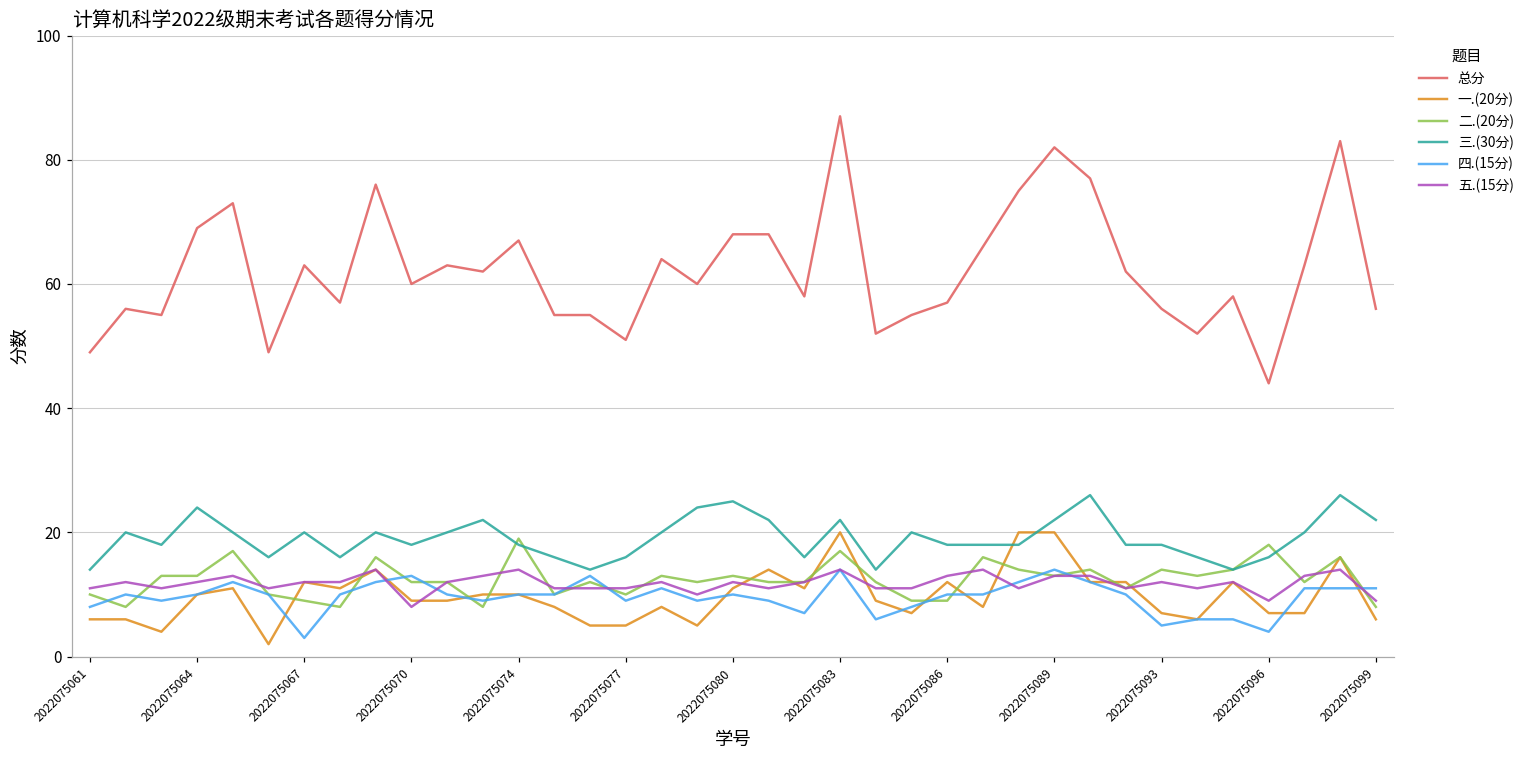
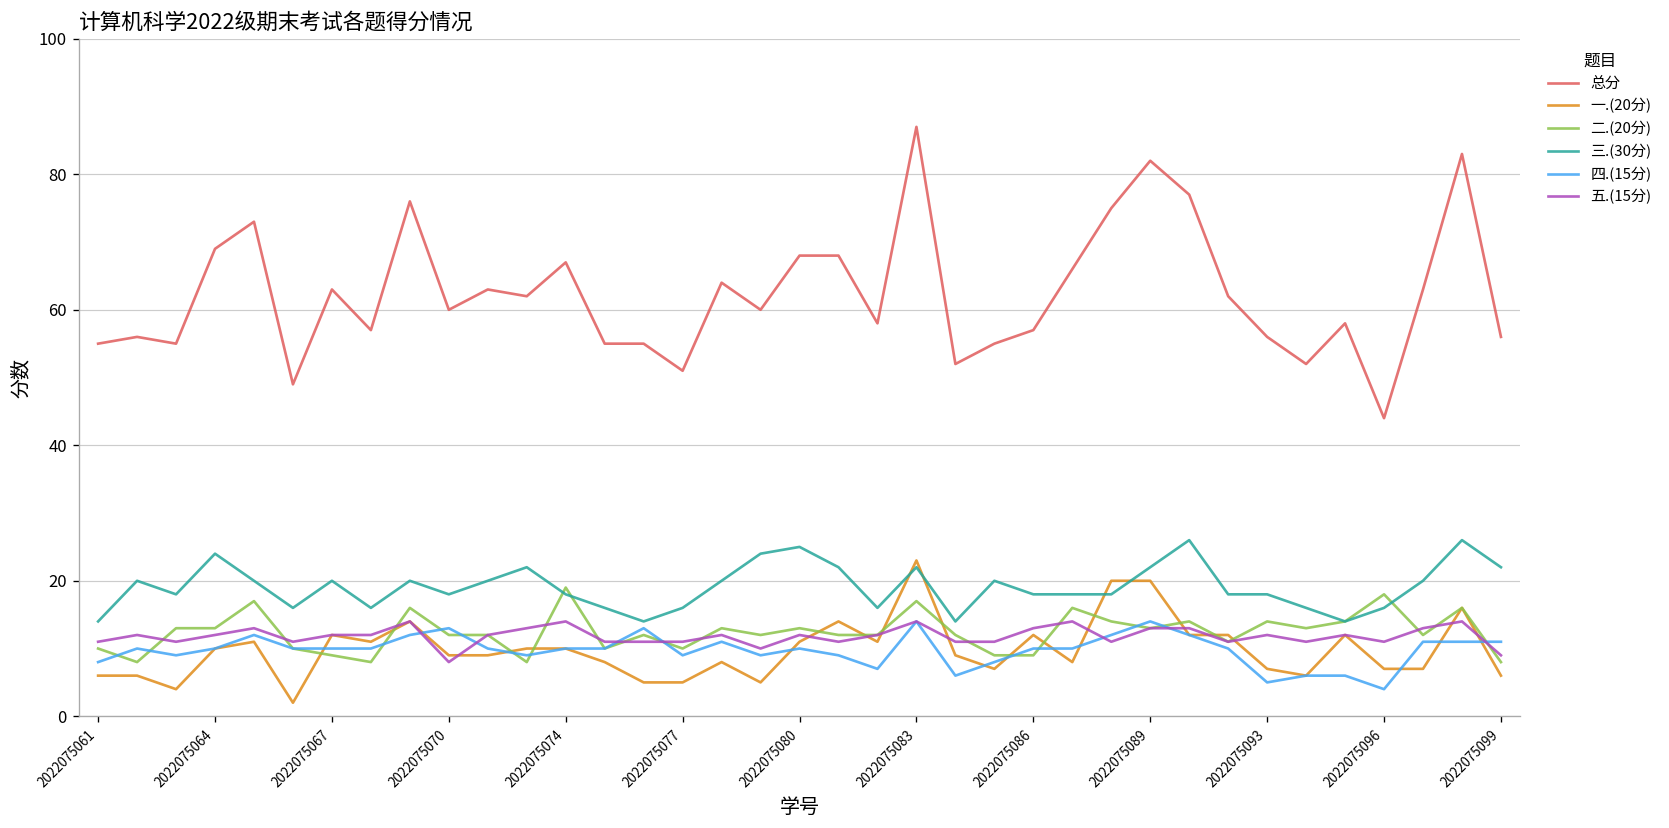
  {
    "总分": {
-     "2022075061": 49,
+     "2022075061": 55,
      "2022075064": 69,
      "2022075067": 63,
      "2022075070": 60,
      "2022075074": 67,
      "2022075077": 51,
      "2022075080": 68,
      "2022075083": 87,
      "2022075086": 57,
      "2022075089": 82,
      "2022075093": 56,
      "2022075096": 44,
      "2022075099": 56
    },
    "一.(20分)": {
      "2022075061": 6,
      "2022075070": 9,
      "2022075077": 5,
      "2022075080": 11,
-     "2022075083": 20,
+     "2022075083": 23,
      "2022075086": 12,
      "2022075089": 20,
      "2022075093": 7,
      "2022075096": 7,
      "2022075099": 6
    },
    "二.(20分)": {
      "2022075061": 10,
      "2022075064": 13,
      "2022075067": 9,
      "2022075070": 12,
      "2022075074": 19,
      "2022075077": 10,
      "2022075080": 13,
      "2022075083": 17,
      "2022075086": 9,
      "2022075093": 14,
      "2022075096": 18,
      "2022075099": 8
    },
    "三.(30分)": {
      "2022075061": 14,
      "2022075064": 24,
      "2022075067": 20,
      "2022075070": 18,
      "2022075074": 18,
      "2022075077": 16,
      "2022075080": 25,
      "2022075083": 22,
      "2022075086": 18,
      "2022075089": 22,
      "2022075093": 18,
      "2022075096": 16,
      "2022075099": 22
    },
    "四.(15分)": {
      "2022075061": 8,
-     "2022075067": 3,
+     "2022075067": 10,
      "2022075070": 13,
      "2022075077": 9,
      "2022075080": 10,
      "2022075086": 10,
      "2022075089": 14,
      "2022075093": 5,
      "2022075096": 4,
      "2022075099": 11
    },
    "五.(15分)": {
      "2022075061": 11,
      "2022075064": 12,
      "2022075070": 8,
      "2022075074": 14,
      "2022075077": 11,
      "2022075080": 12,
      "2022075086": 13,
      "2022075093": 12,
-     "2022075096": 9,
+     "2022075096": 11,
      "2022075099": 9
    }
  }
